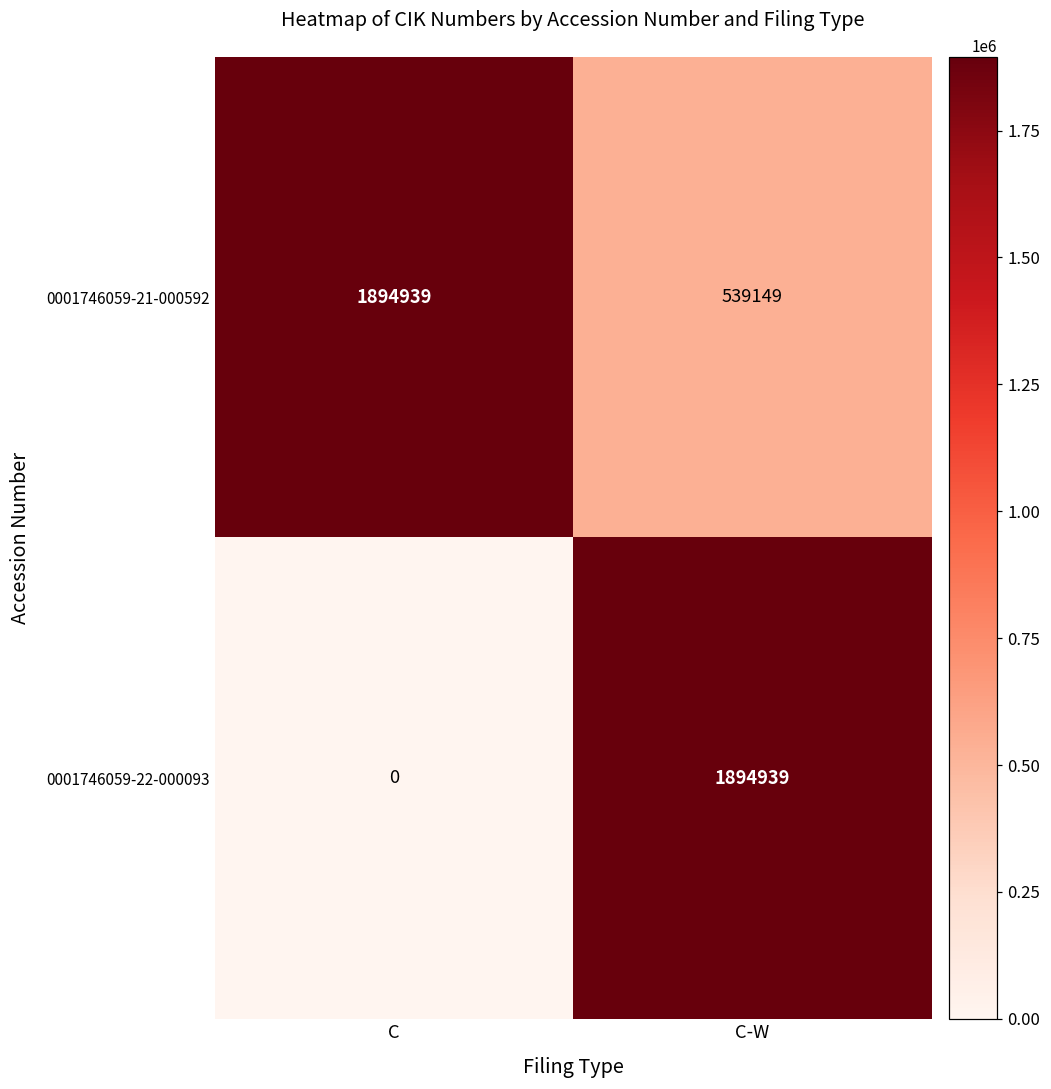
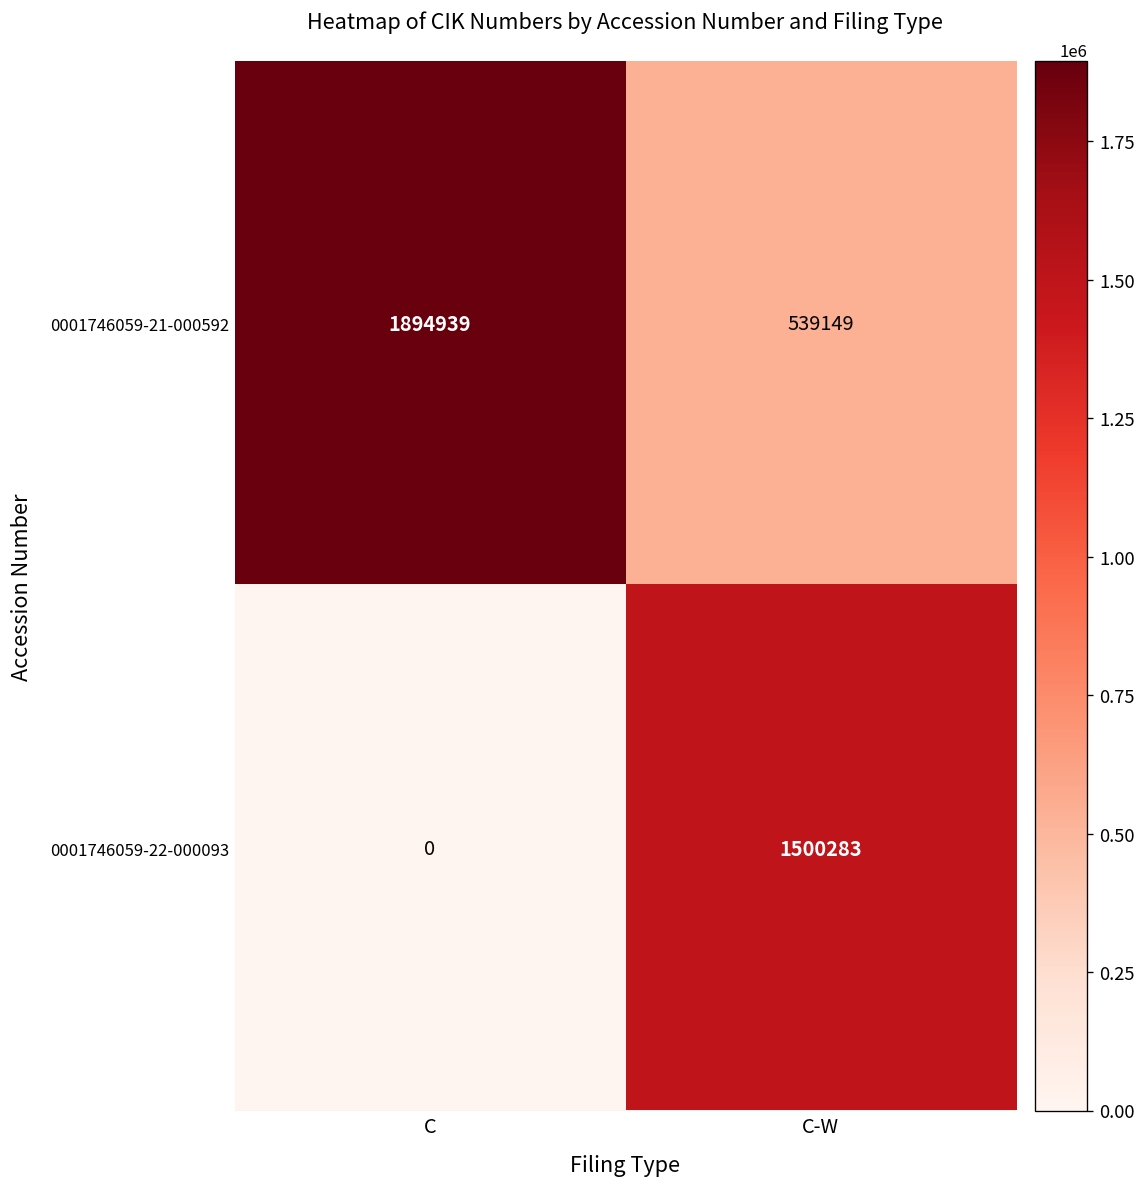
  {
    "0001746059-21-000592": {
      "C": 1894939,
      "C-W": 539149
    },
    "0001746059-22-000093": {
      "C": 0,
-     "C-W": 1894939
+     "C-W": 1500283
    }
  }
